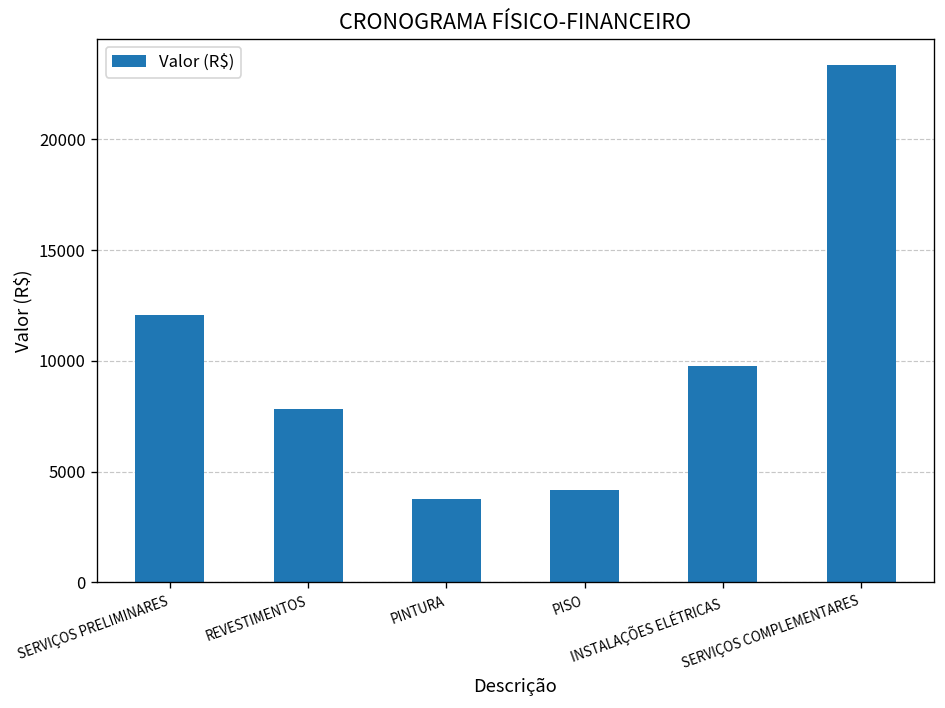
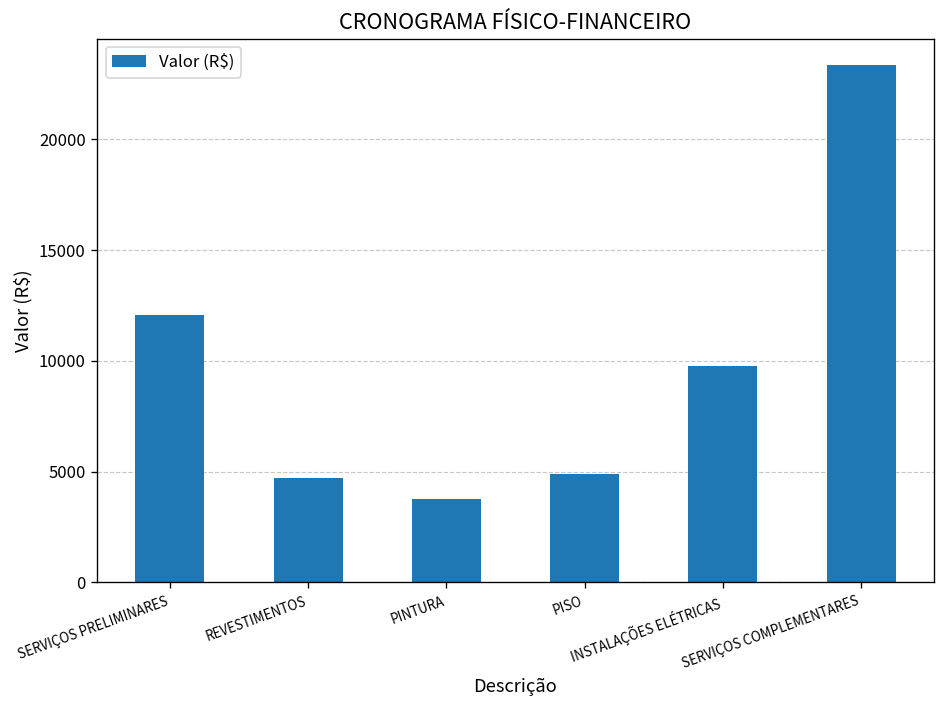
  {
    "SERVIÇOS PRELIMINARES": 12100,
-   "REVESTIMENTOS": 7800,
+   "REVESTIMENTOS": 4700,
    "PINTURA": 3800,
-   "PISO": 4200,
+   "PISO": 4900,
    "INSTALAÇÕES ELÉTRICAS": 9800,
    "SERVIÇOS COMPLEMENTARES": 23400
  }
